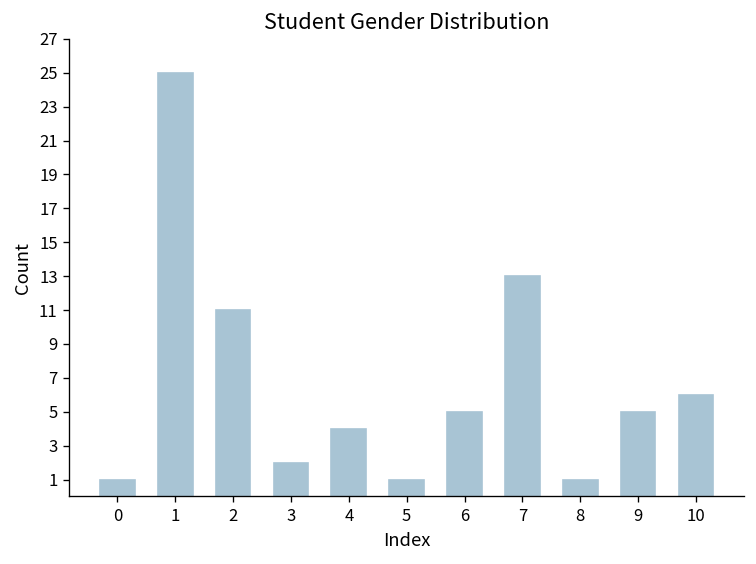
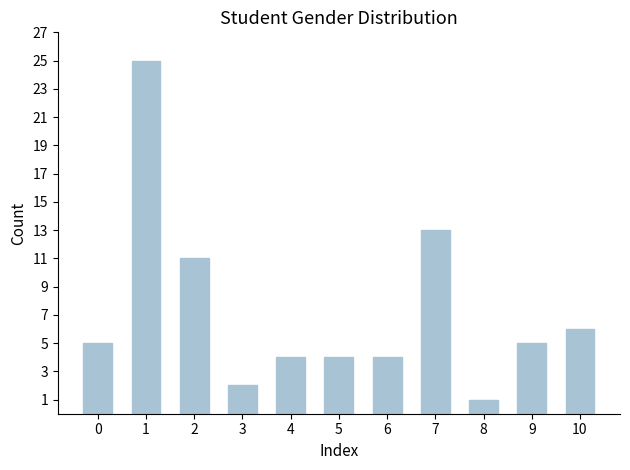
  {
-   "0": 1,
+   "0": 5,
    "1": 25,
    "2": 11,
    "3": 2,
    "4": 4,
-   "5": 1,
-   "6": 5,
+   "5": 4,
+   "6": 4,
    "7": 13,
    "8": 1,
    "9": 5,
    "10": 6
  }
